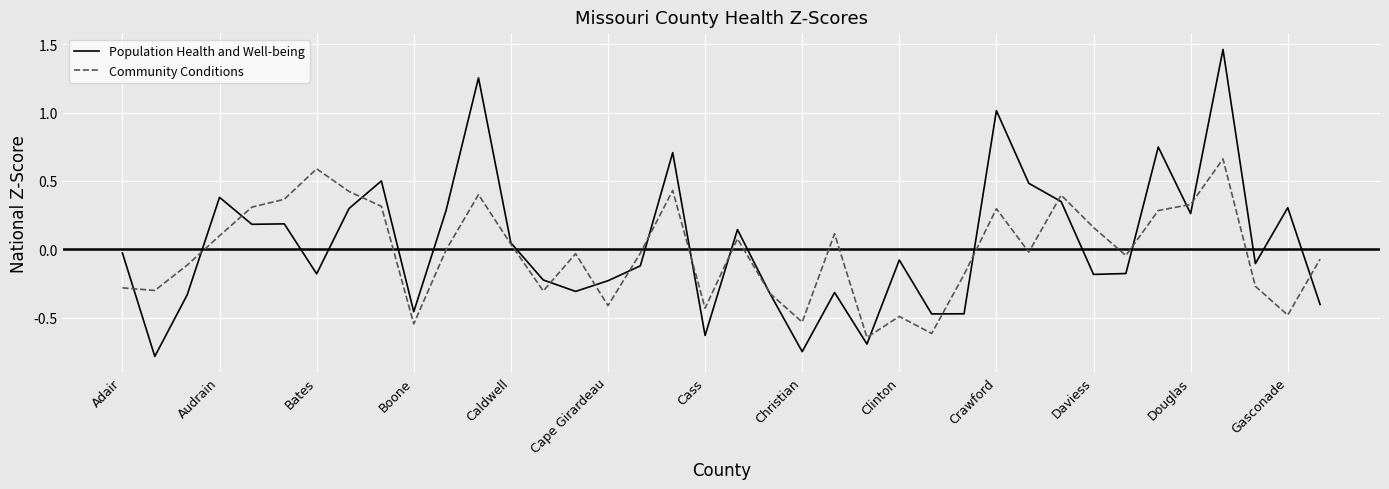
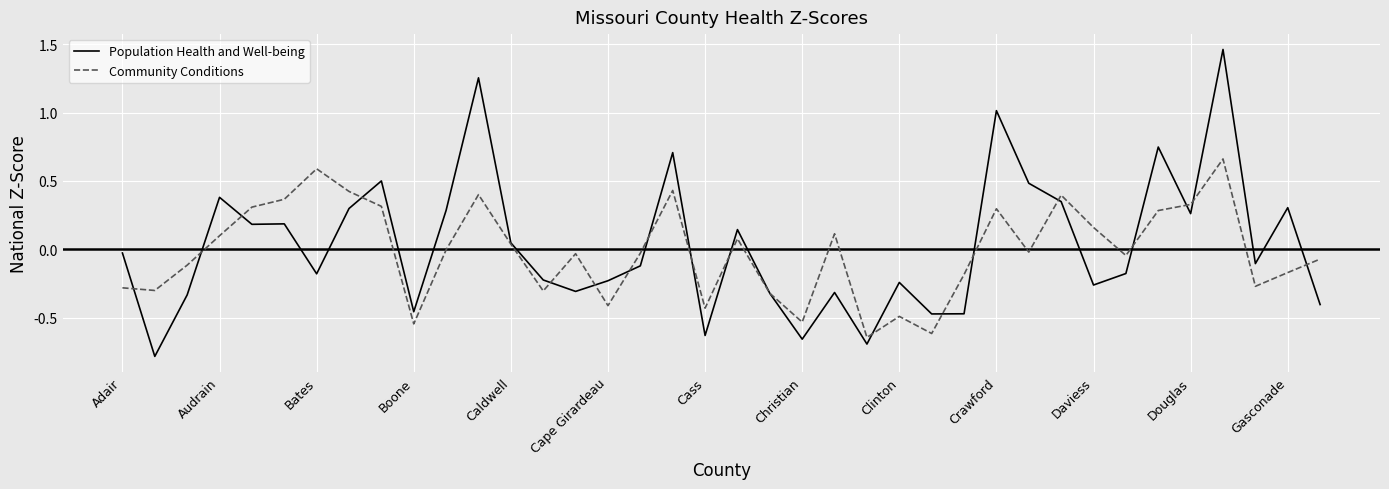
  {
    "Population Health and Well-being": {
      "Adair": -0.03,
      "Audrain": 0.38,
      "Bates": -0.18,
      "Boone": -0.46,
      "Cape Girardeau": -0.23,
      "Cass": -0.63,
-     "Christian": -0.75,
-     "Clinton": -0.08,
+     "Christian": -0.66,
+     "Clinton": -0.24,
      "Crawford": 1.01,
-     "Daviess": -0.18,
+     "Daviess": -0.26,
      "Douglas": 0.26,
      "Gasconade": 0.30
    },
    "Community Conditions": {
      "Adair": -0.28,
      "Audrain": 0.10,
      "Bates": 0.59,
      "Boone": -0.55,
      "Cape Girardeau": -0.41,
      "Cass": -0.43,
      "Christian": -0.53,
      "Clinton": -0.49,
      "Crawford": 0.30,
      "Daviess": 0.16,
      "Douglas": 0.33,
-     "Gasconade": -0.48
+     "Gasconade": -0.17
    }
  }
